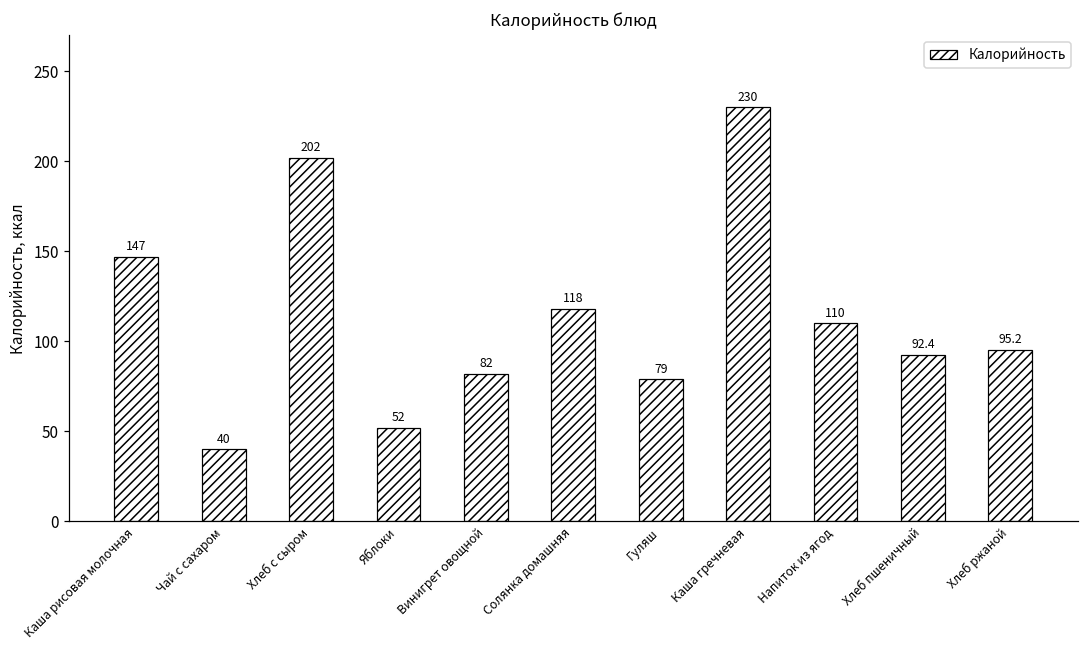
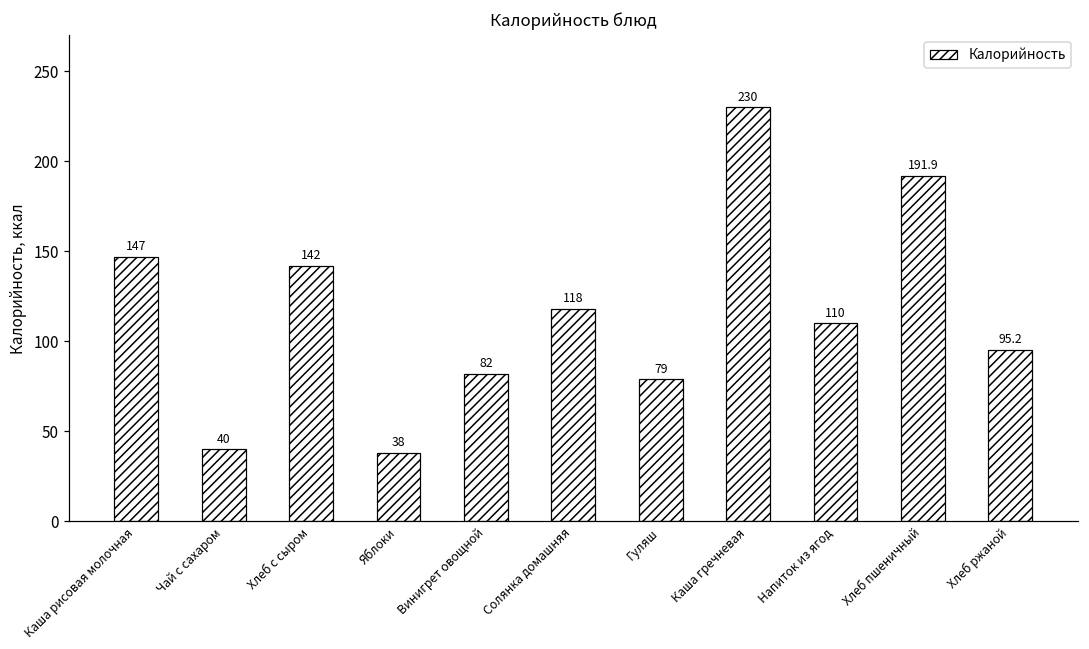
  {
    "Каша рисовая молочная": 147,
    "Чай с сахаром": 40,
-   "Хлеб с сыром": 202,
-   "Яблоки": 52,
+   "Хлеб с сыром": 142,
+   "Яблоки": 38,
    "Винигрет овощной": 82,
    "Солянка домашняя": 118,
    "Гуляш": 79,
    "Каша гречневая": 230,
    "Напиток из ягод": 110,
-   "Хлеб пшеничный": 92.4,
+   "Хлеб пшеничный": 191.9,
    "Хлеб ржаной": 95.2
  }
